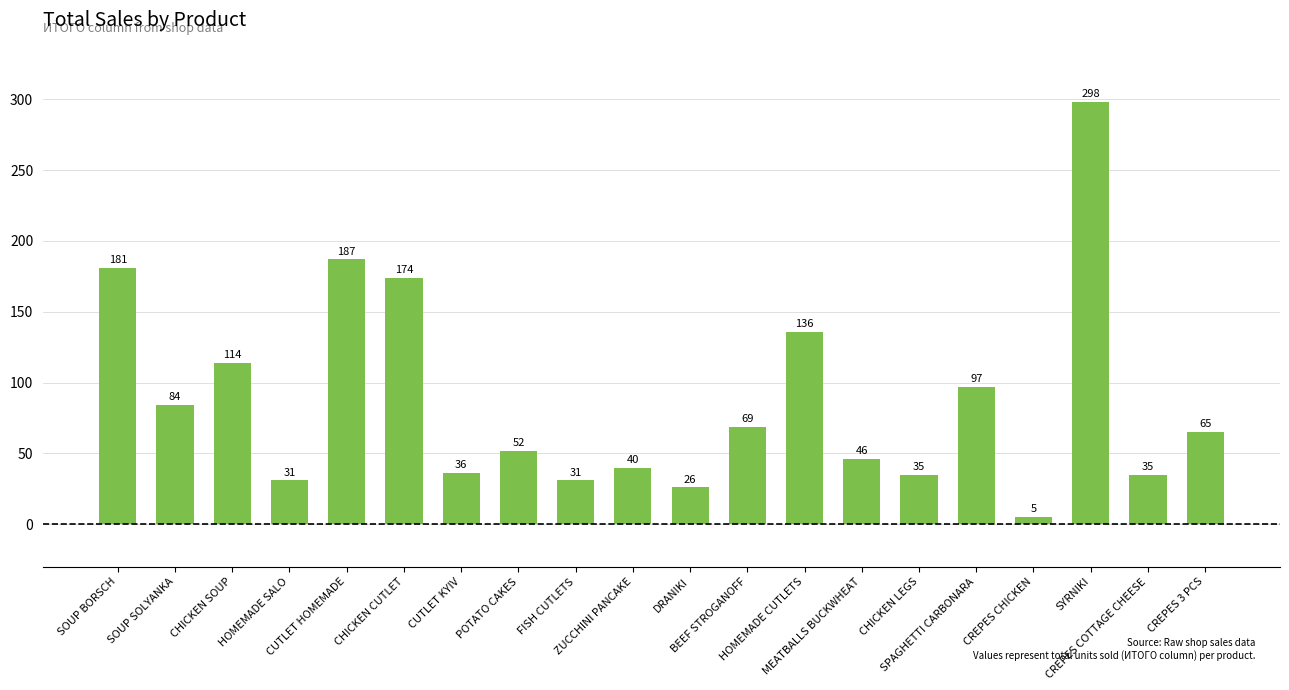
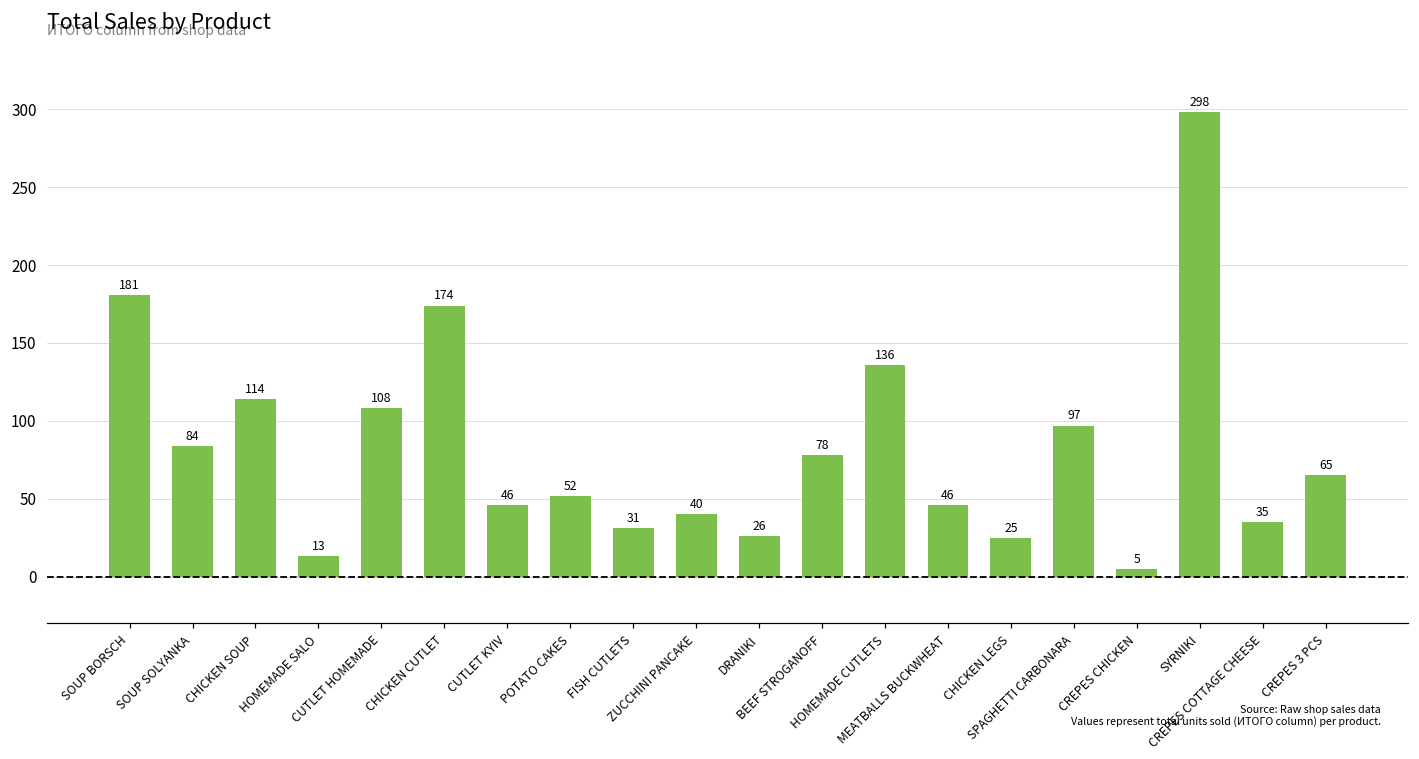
  {
    "SOUP BORSCH": 181,
    "SOUP SOLYANKA": 84,
    "CHICKEN SOUP": 114,
-   "HOMEMADE SALO": 31,
-   "CUTLET HOMEMADE": 187,
+   "HOMEMADE SALO": 13,
+   "CUTLET HOMEMADE": 108,
    "CHICKEN CUTLET": 174,
-   "CUTLET KYIV": 36,
+   "CUTLET KYIV": 46,
    "POTATO CAKES": 52,
    "FISH CUTLETS": 31,
    "ZUCCHINI PANCAKE": 40,
    "DRANIKI": 26,
-   "BEEF STROGANOFF": 69,
+   "BEEF STROGANOFF": 78,
    "HOMEMADE CUTLETS": 136,
    "MEATBALLS BUCKWHEAT": 46,
-   "CHICKEN LEGS": 35,
+   "CHICKEN LEGS": 25,
    "SPAGHETTI CARBONARA": 97,
    "CREPES CHICKEN": 5,
    "SYRNIKI": 298,
    "CREPES COTTAGE CHEESE": 35,
    "CREPES 3 PCS": 65
  }
